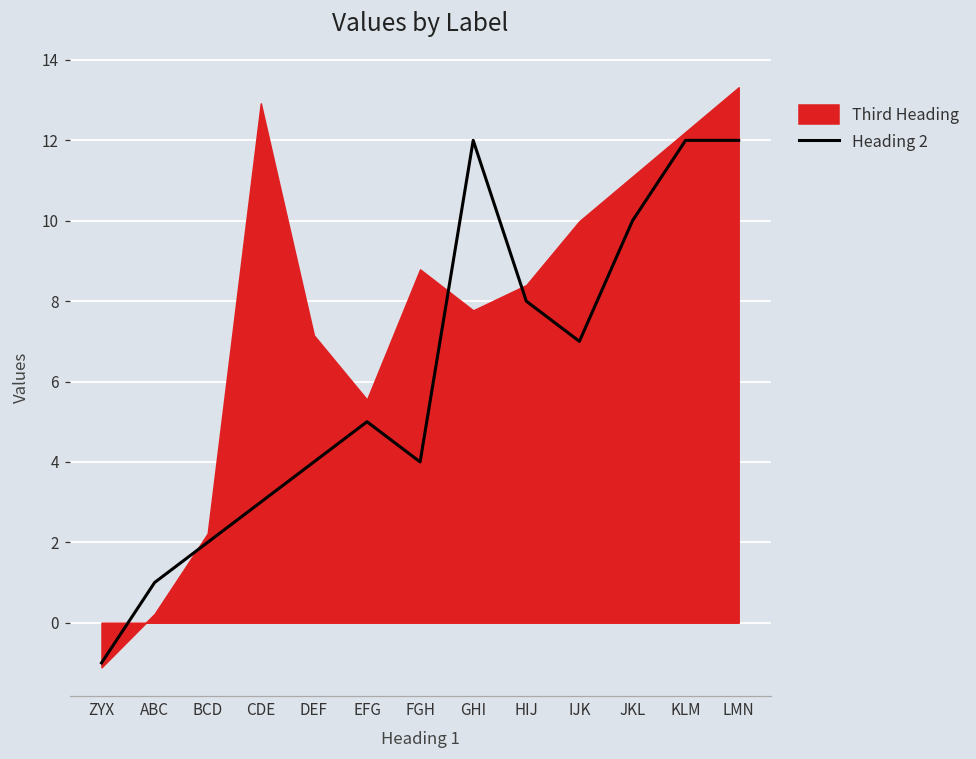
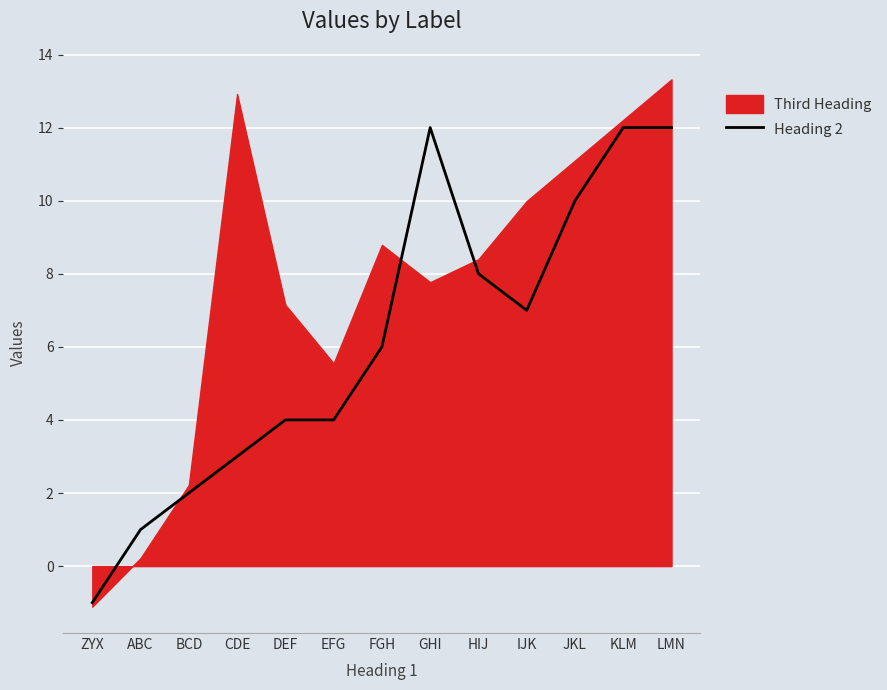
  {
    "Heading 2": {
      "ZYX": -1,
      "ABC": 1,
      "BCD": 2,
      "CDE": 3,
      "DEF": 4,
-     "EFG": 5,
-     "FGH": 4,
+     "EFG": 4,
+     "FGH": 6,
      "GHI": 12,
      "HIJ": 8,
      "IJK": 7,
      "JKL": 10,
      "KLM": 12,
      "LMN": 12
    },
    "Third Heading": {
      "ABC": 0.2,
      "BCD": 2.2,
      "CDE": 12.9,
      "DEF": 7.2,
      "EFG": 5.6,
      "FGH": 8.8,
      "GHI": 7.8,
      "HIJ": 8.4,
      "IJK": 10,
      "JKL": 11.1,
      "KLM": 12.2,
      "LMN": 13.3
    }
  }
